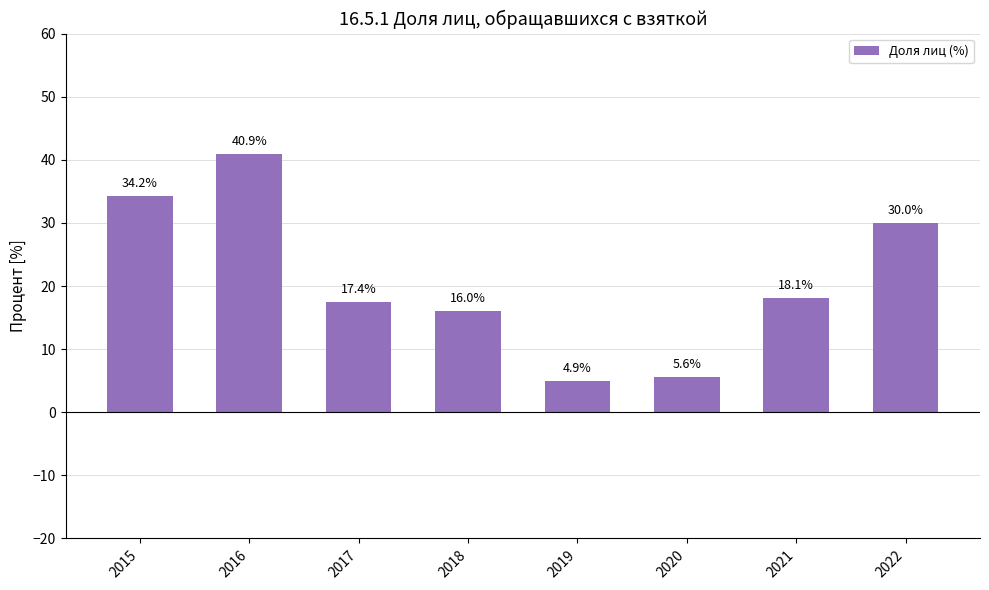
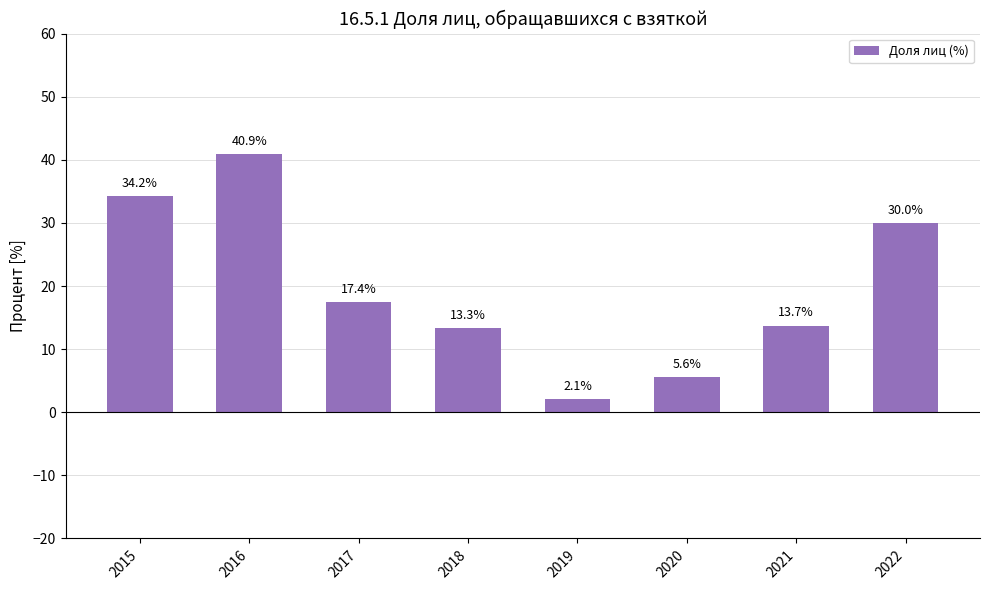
  {
    "2015": "34.2%",
    "2016": "40.9%",
    "2017": "17.4%",
-   "2018": "16.0%",
-   "2019": "4.9%",
+   "2018": "13.3%",
+   "2019": "2.1%",
    "2020": "5.6%",
-   "2021": "18.1%",
+   "2021": "13.7%",
    "2022": "30.0%"
  }
